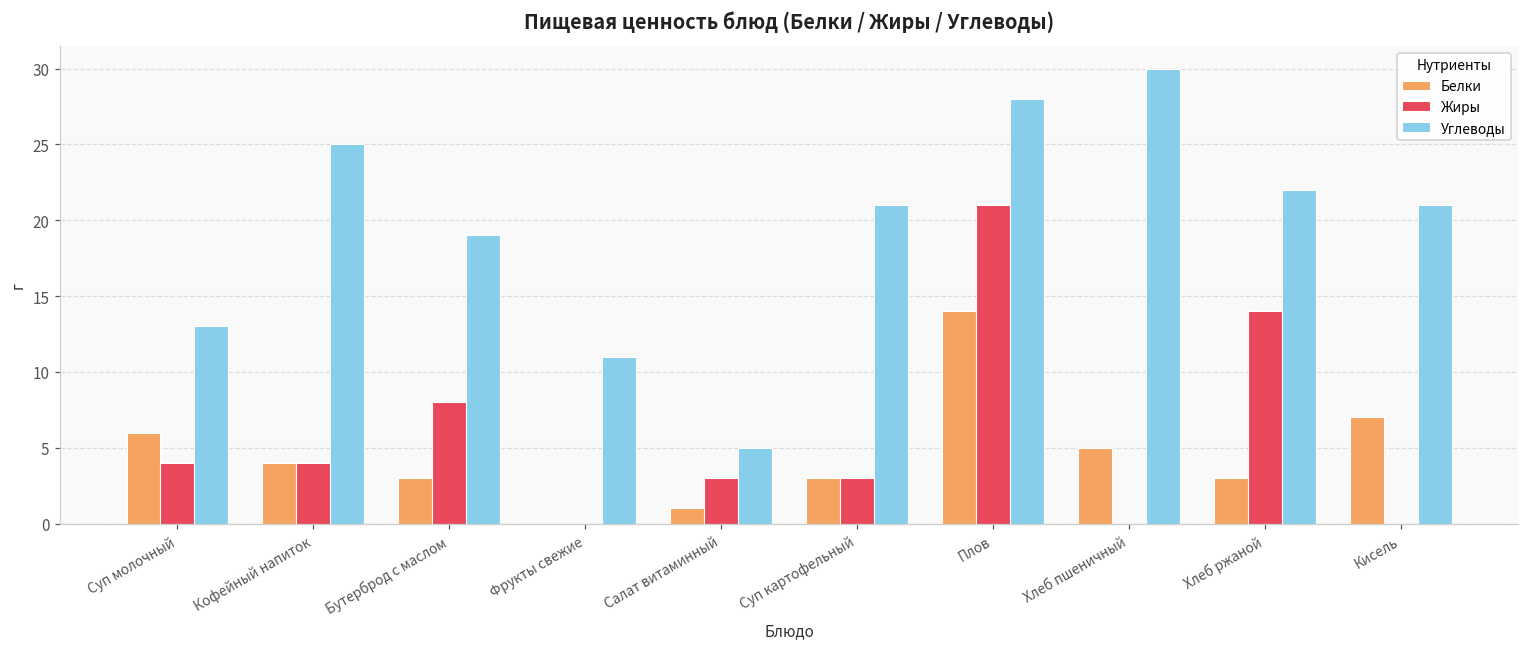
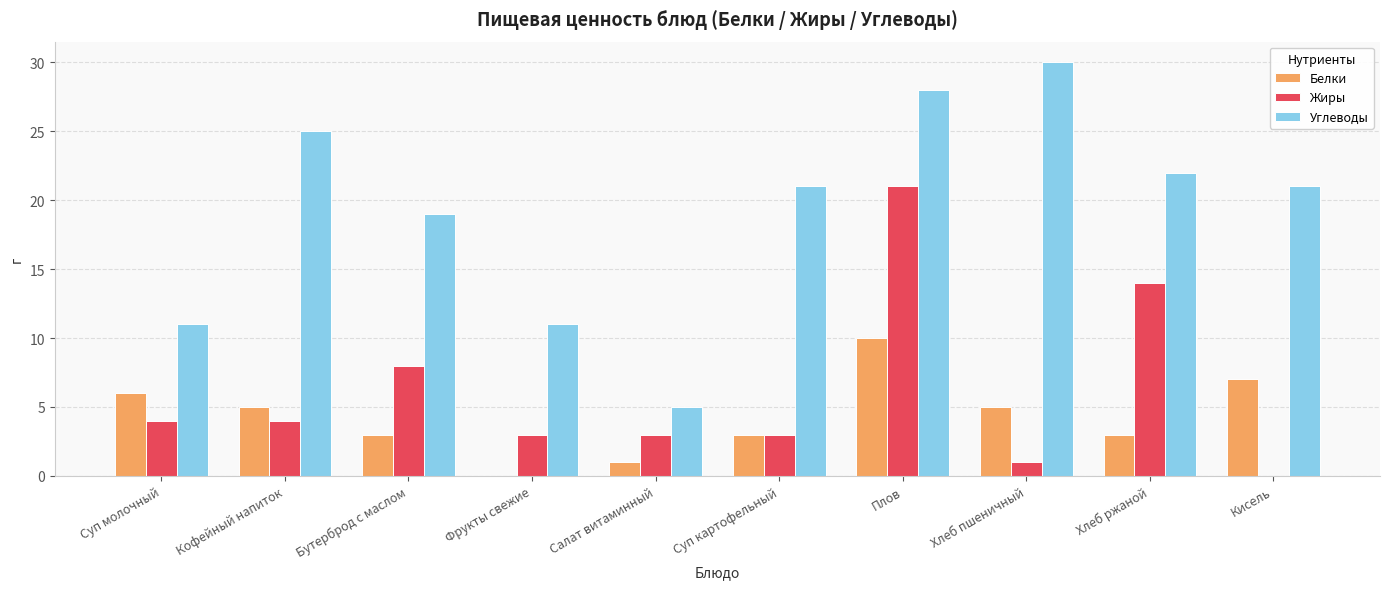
  {
    "Белки": {
      "Суп молочный": 6,
-     "Кофейный напиток": 4,
+     "Кофейный напиток": 5,
      "Бутерброд с маслом": 3,
      "Фрукты свежие": 0,
      "Салат витаминный": 1,
      "Суп картофельный": 3,
-     "Плов": 14,
+     "Плов": 10,
      "Хлеб пшеничный": 5,
      "Хлеб ржаной": 3,
      "Кисель": 7
    },
    "Жиры": {
      "Суп молочный": 4,
      "Кофейный напиток": 4,
      "Бутерброд с маслом": 8,
-     "Фрукты свежие": 0,
+     "Фрукты свежие": 3,
      "Салат витаминный": 3,
      "Суп картофельный": 3,
      "Плов": 21,
-     "Хлеб пшеничный": 0,
+     "Хлеб пшеничный": 1,
      "Хлеб ржаной": 14,
      "Кисель": 0
    },
    "Углеводы": {
-     "Суп молочный": 13,
+     "Суп молочный": 11,
      "Кофейный напиток": 25,
      "Бутерброд с маслом": 19,
      "Фрукты свежие": 11,
      "Салат витаминный": 5,
      "Суп картофельный": 21,
      "Плов": 28,
      "Хлеб пшеничный": 30,
      "Хлеб ржаной": 22,
      "Кисель": 21
    }
  }
